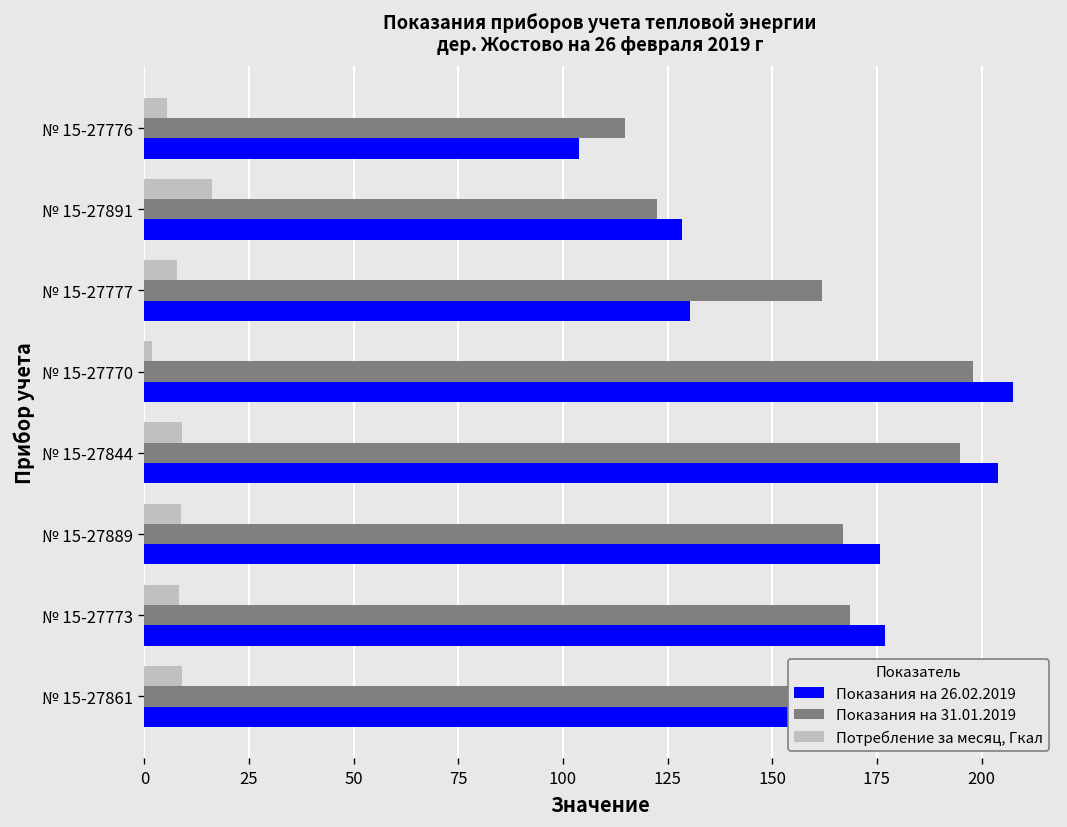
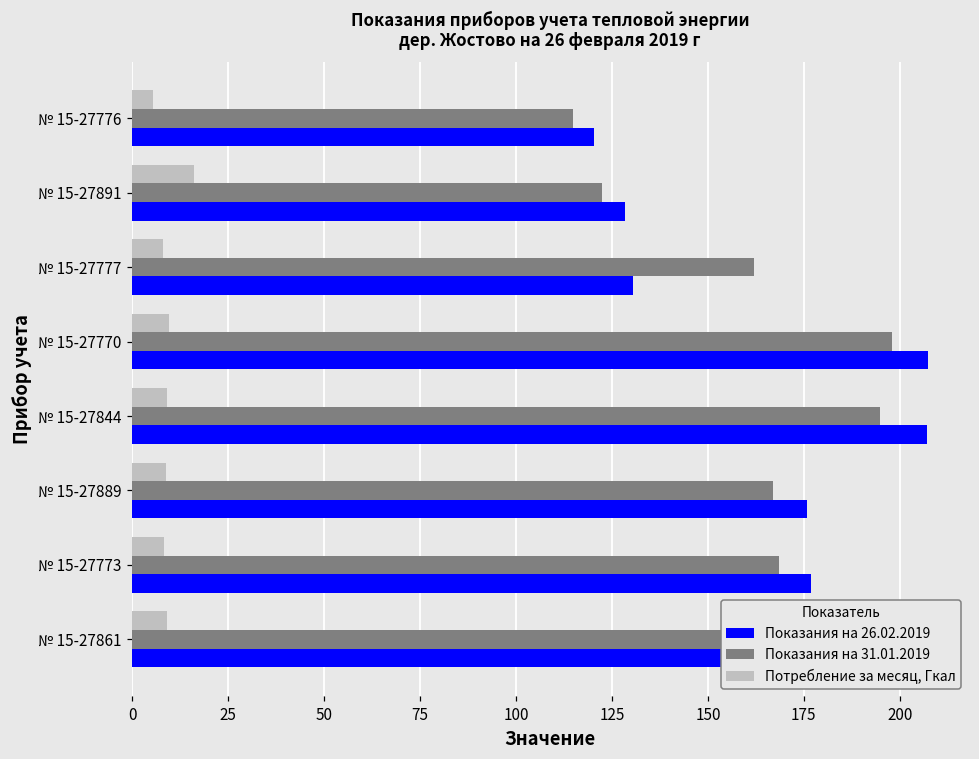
  {
    "Показания на 26.02.2019": {
-     "№ 15-27776": 104,
+     "№ 15-27776": 120,
      "№ 15-27891": 128,
      "№ 15-27777": 130,
      "№ 15-27770": 207,
-     "№ 15-27844": 204,
+     "№ 15-27844": 207,
      "№ 15-27889": 176,
      "№ 15-27773": 177
    },
    "Показания на 31.01.2019": {
      "№ 15-27776": 115,
      "№ 15-27891": 122,
      "№ 15-27777": 162,
      "№ 15-27770": 198,
      "№ 15-27844": 195,
      "№ 15-27889": 167,
      "№ 15-27773": 168
    },
    "Потребление за месяц, Гкал": {
      "№ 15-27776": 5,
      "№ 15-27891": 16,
      "№ 15-27777": 8,
-     "№ 15-27770": 2,
+     "№ 15-27770": 9,
      "№ 15-27844": 9,
      "№ 15-27889": 9,
      "№ 15-27773": 8,
      "№ 15-27861": 9
    }
  }
